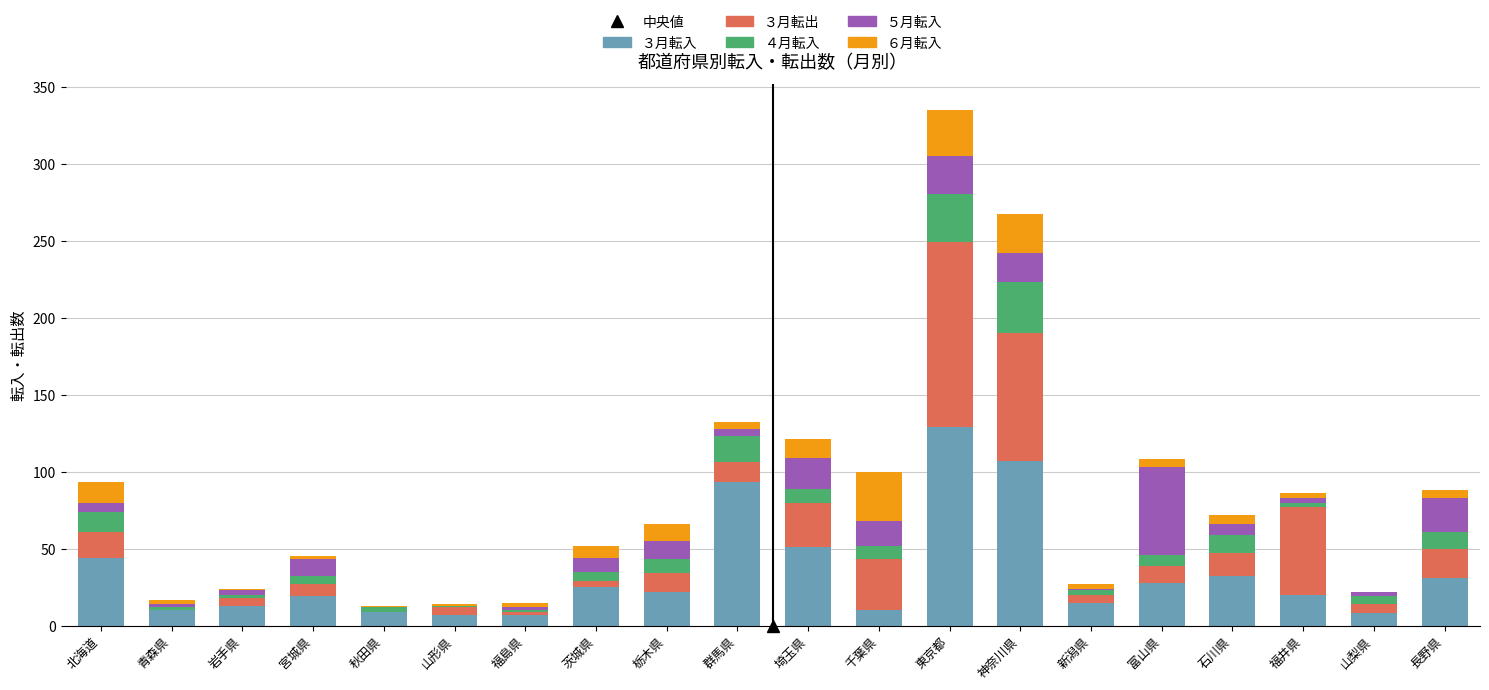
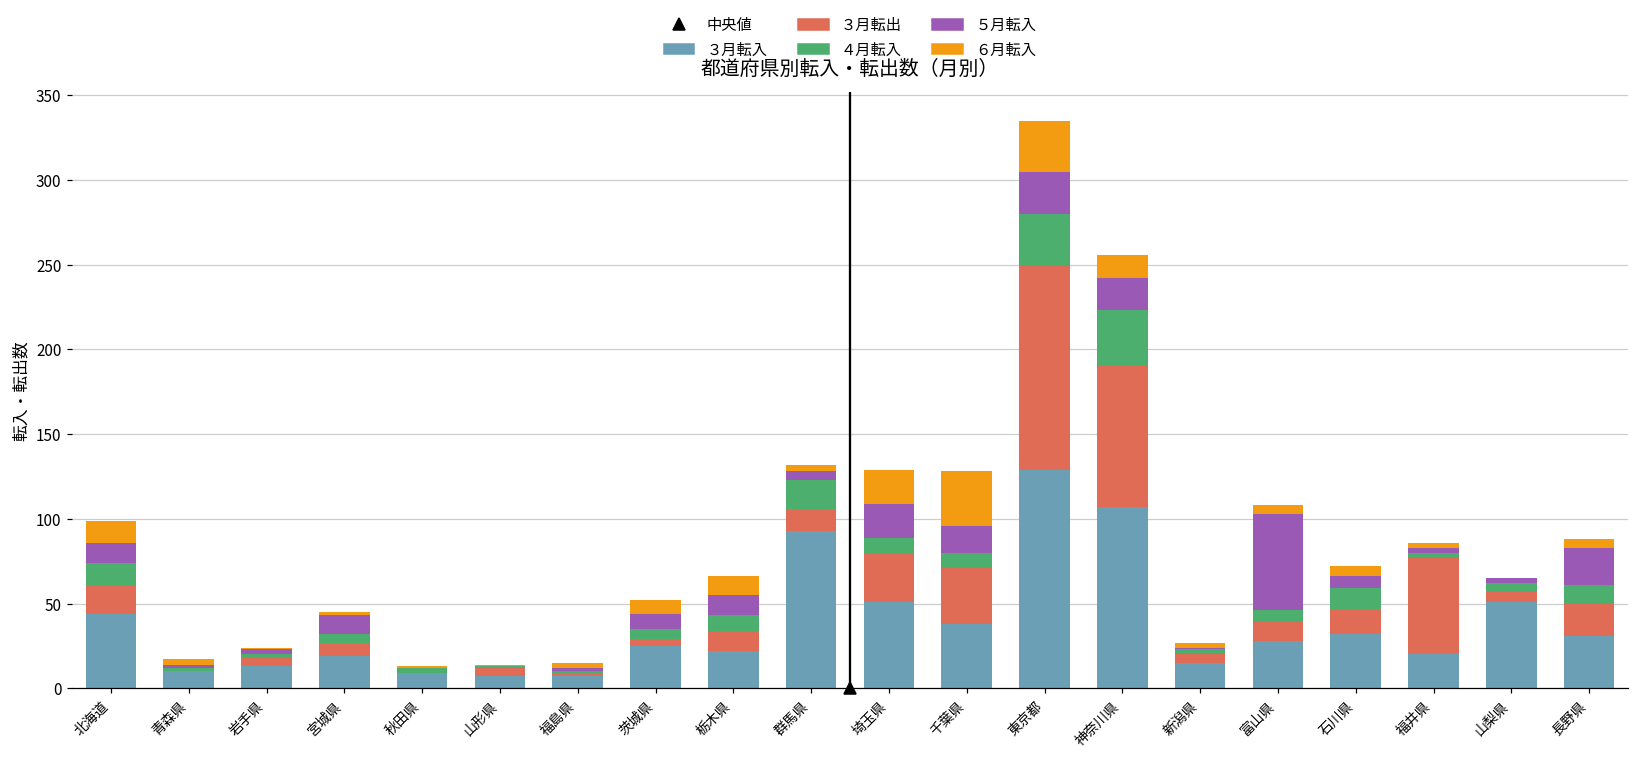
  {
    "３月転入": {
      "北海道": 44,
      "青森県": 10,
      "岩手県": 13,
      "宮城県": 19,
      "秋田県": 9,
      "山形県": 7,
      "福島県": 7,
      "茨城県": 25,
      "栃木県": 22,
      "群馬県": 93,
      "埼玉県": 51,
-     "千葉県": 10,
+     "千葉県": 38,
      "東京都": 129,
      "神奈川県": 107,
      "新潟県": 15,
      "富山県": 28,
      "石川県": 32,
      "福井県": 20,
-     "山梨県": 8,
+     "山梨県": 51,
      "長野県": 31
    },
    "３月転出": {
      "北海道": 17,
      "青森県": 0,
      "岩手県": 5,
      "宮城県": 8,
      "秋田県": 0,
      "山形県": 5,
      "福島県": 2,
      "茨城県": 4,
      "栃木県": 12,
      "群馬県": 13,
      "埼玉県": 29,
      "千葉県": 33,
      "東京都": 120,
      "神奈川県": 83,
      "新潟県": 5,
      "富山県": 11,
      "石川県": 15,
      "福井県": 57,
      "山梨県": 6,
      "長野県": 19
    },
    "４月転入": {
      "北海道": 13,
      "青森県": 2,
      "岩手県": 2,
      "宮城県": 5,
      "秋田県": 3,
      "茨城県": 6,
      "栃木県": 9,
      "群馬県": 17,
      "埼玉県": 9,
      "千葉県": 9,
      "東京都": 31,
      "神奈川県": 33,
      "新潟県": 3,
      "富山県": 7,
      "石川県": 12,
      "福井県": 3,
      "山梨県": 5,
      "長野県": 11
    },
    "５月転入": {
-     "北海道": 6,
+     "北海道": 12,
      "青森県": 2,
      "岩手県": 3,
      "宮城県": 11,
      "秋田県": 0,
      "山形県": 0,
      "福島県": 2,
      "茨城県": 9,
      "栃木県": 12,
      "群馬県": 5,
      "埼玉県": 20,
      "千葉県": 16,
      "東京都": 25,
      "神奈川県": 19,
      "富山県": 57,
      "石川県": 7,
      "福井県": 3,
      "山梨県": 3,
      "長野県": 22
    },
    "６月転入": {
      "北海道": 13,
      "青森県": 3,
      "宮城県": 2,
      "福島県": 3,
      "茨城県": 8,
      "栃木県": 11,
      "群馬県": 4,
-     "埼玉県": 12,
+     "埼玉県": 20,
      "千葉県": 32,
      "東京都": 30,
-     "神奈川県": 25,
+     "神奈川県": 14,
      "新潟県": 3,
      "富山県": 5,
      "石川県": 6,
      "福井県": 3,
      "山梨県": 0,
      "長野県": 5
    }
  }
